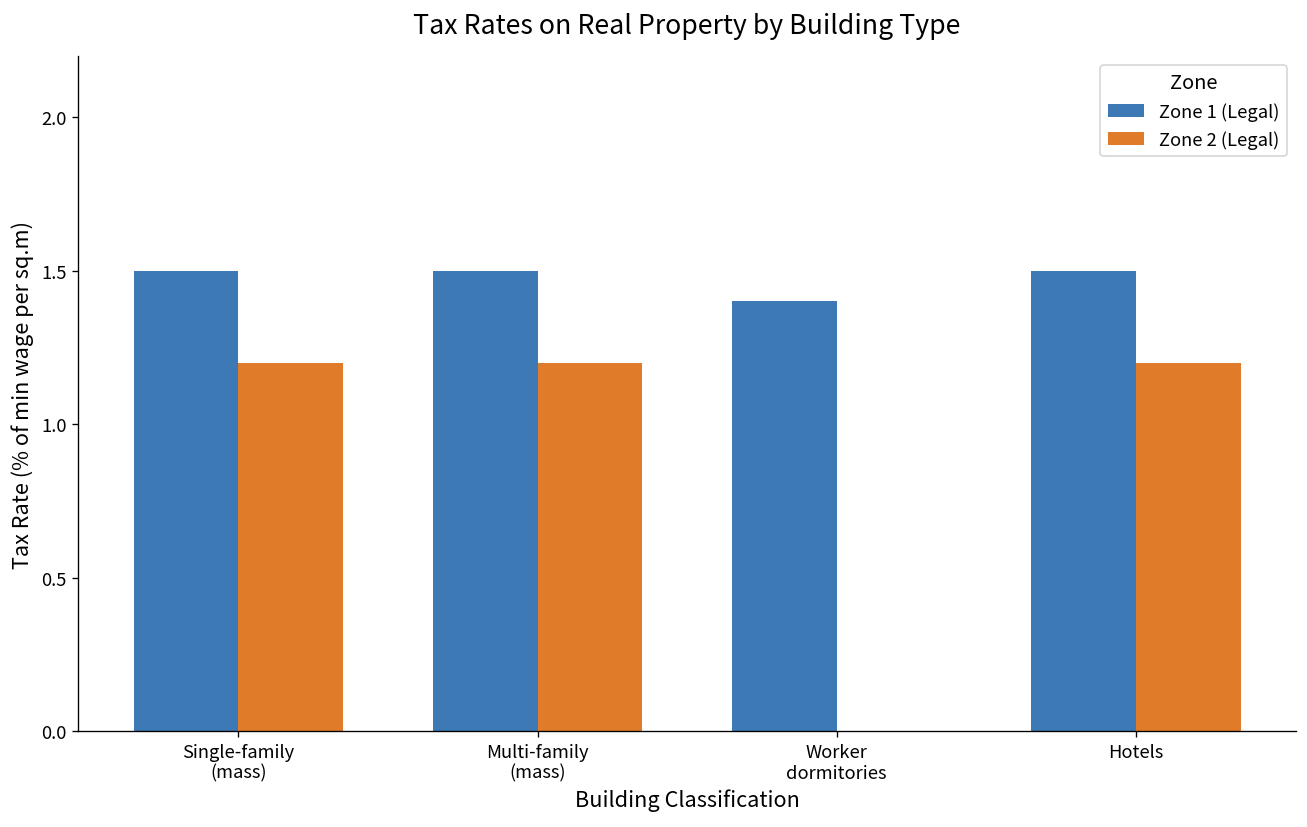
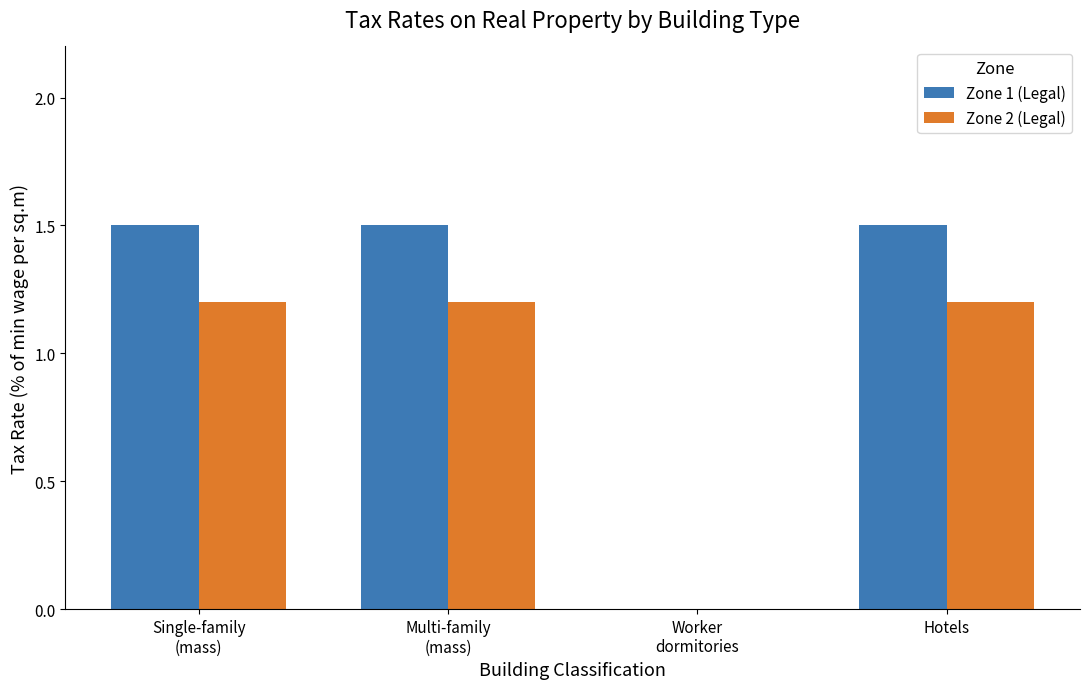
  {
    "Zone 1 (Legal)": {
      "Single-family (mass)": 1.5,
      "Multi-family (mass)": 1.5,
-     "Worker dormitories": 1.4,
+     "Worker dormitories": 0.0,
      "Hotels": 1.5
    },
    "Zone 2 (Legal)": {
      "Single-family (mass)": 1.2,
      "Multi-family (mass)": 1.2,
      "Worker dormitories": 0.0,
      "Hotels": 1.2
    }
  }
